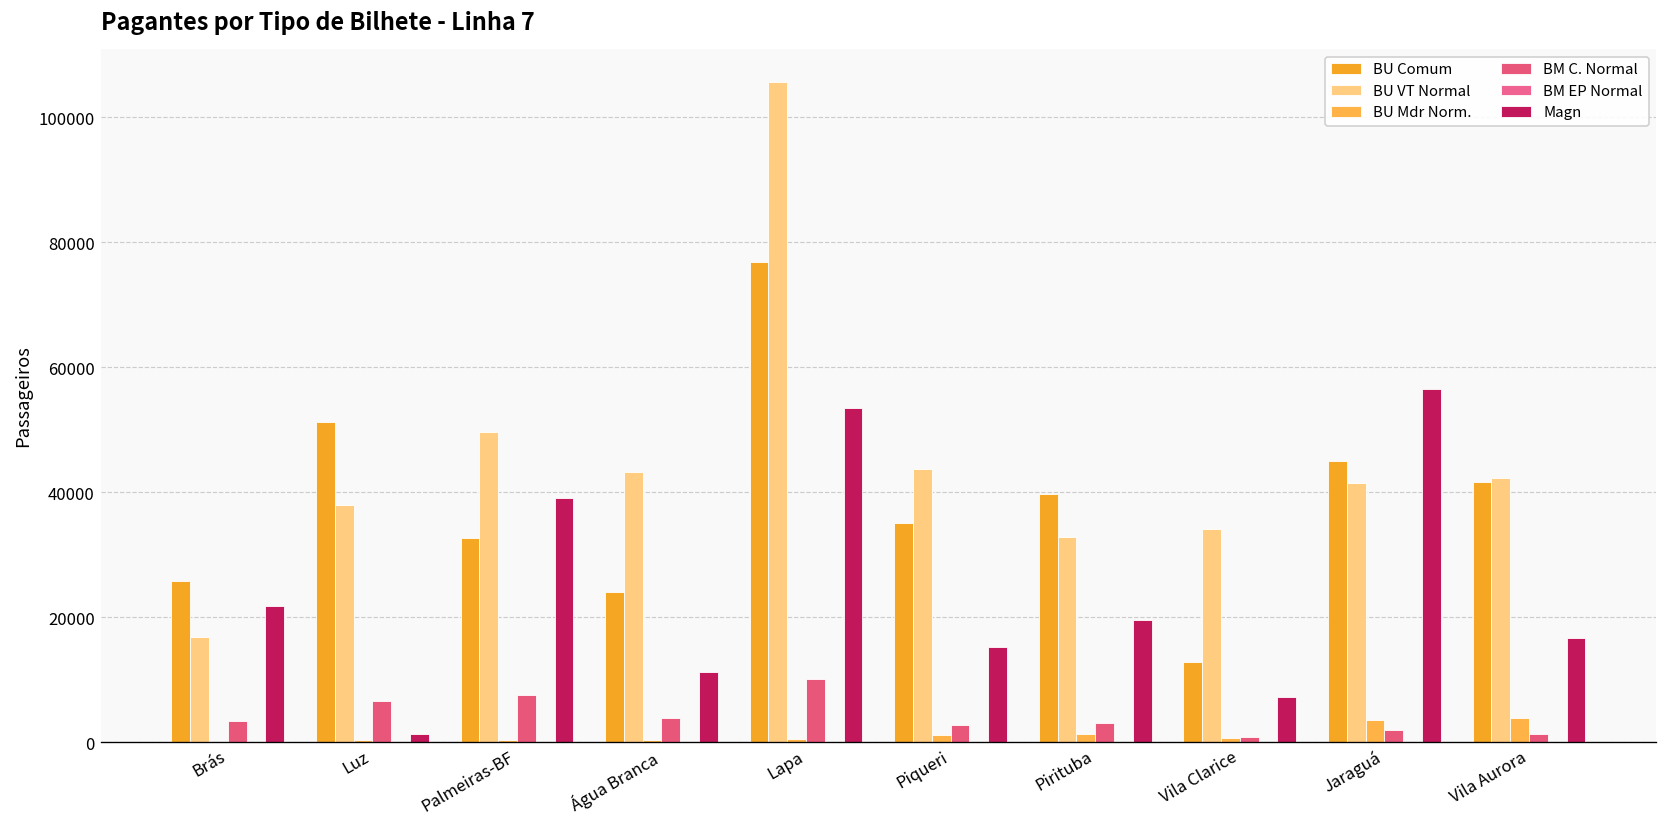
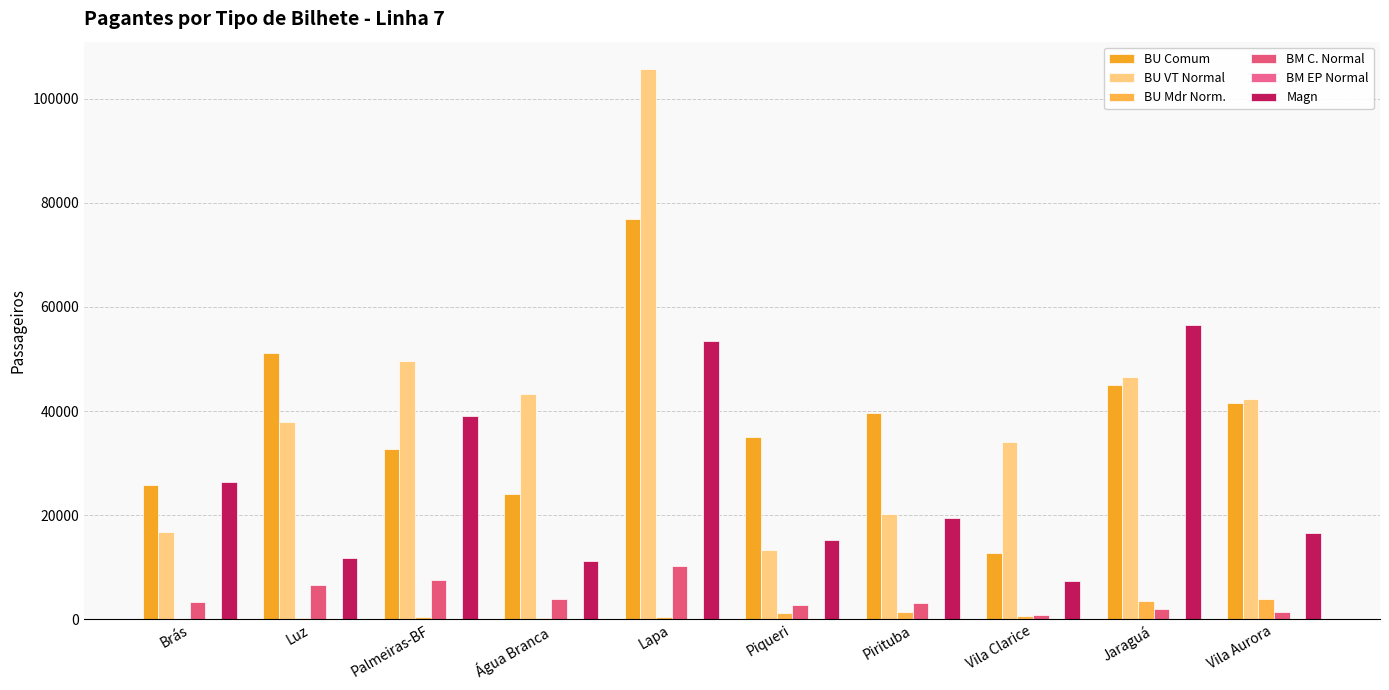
  {
    "BU VT Normal": {
      "Brás": 17000,
      "Luz": 38000,
      "Palmeiras-BF": 50000,
      "Água Branca": 43000,
      "Lapa": 106000,
-     "Piqueri": 44000,
-     "Pirituba": 33000,
+     "Piqueri": 13000,
+     "Pirituba": 20000,
      "Vila Clarice": 34000,
-     "Jaraguá": 42000,
+     "Jaraguá": 46000,
      "Vila Aurora": 42000
    },
    "Magn": {
-     "Brás": 22000,
-     "Luz": 1000,
+     "Brás": 26000,
+     "Luz": 12000,
      "Palmeiras-BF": 39000,
      "Água Branca": 11000,
      "Lapa": 54000,
      "Piqueri": 15000,
      "Pirituba": 20000,
      "Vila Clarice": 7000,
      "Jaraguá": 56000,
      "Vila Aurora": 17000
    }
  }
